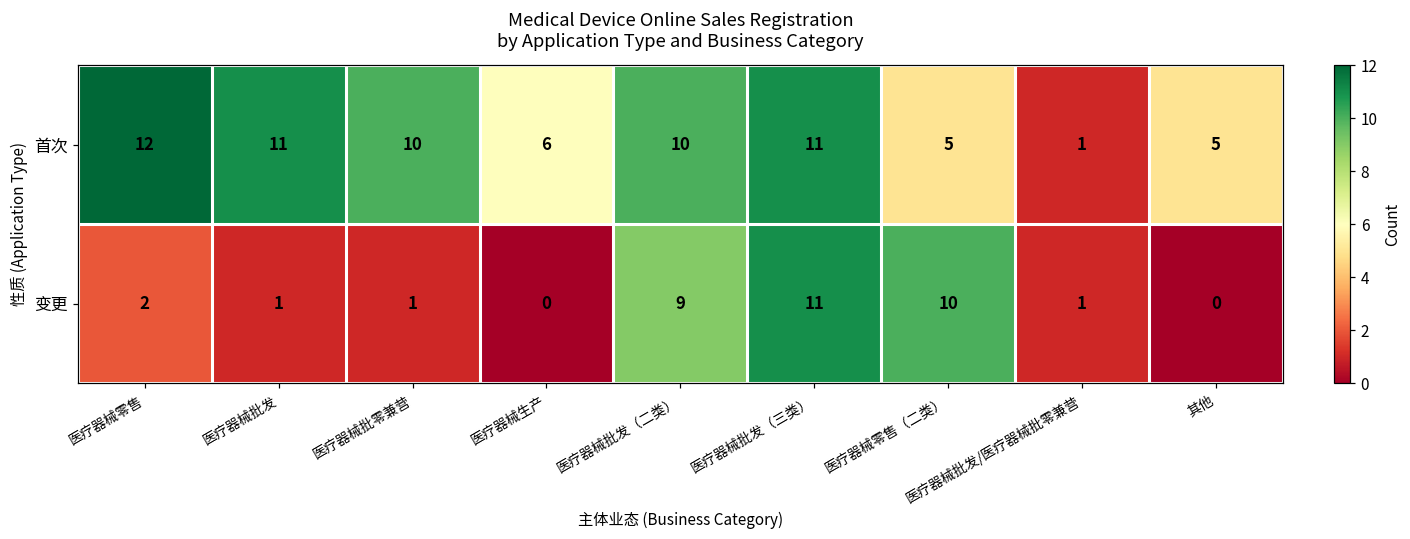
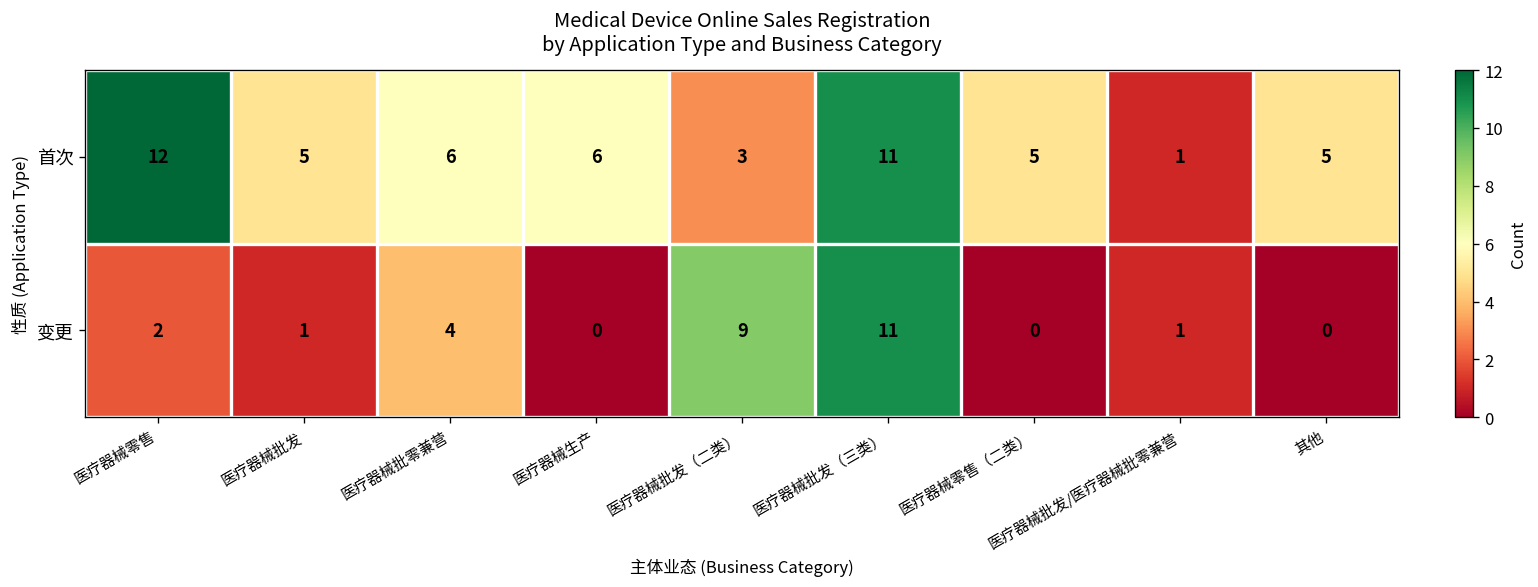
  {
    "首次": {
      "医疗器械零售": 12,
-     "医疗器械批发": 11,
-     "医疗器械批零兼营": 10,
+     "医疗器械批发": 5,
+     "医疗器械批零兼营": 6,
      "医疗器械生产": 6,
-     "医疗器械批发（二类）": 10,
+     "医疗器械批发（二类）": 3,
      "医疗器械批发（三类）": 11,
      "医疗器械零售（二类）": 5,
      "医疗器械批发/医疗器械批零兼营": 1,
      "其他": 5
    },
    "变更": {
      "医疗器械零售": 2,
      "医疗器械批发": 1,
-     "医疗器械批零兼营": 1,
+     "医疗器械批零兼营": 4,
      "医疗器械生产": 0,
      "医疗器械批发（二类）": 9,
      "医疗器械批发（三类）": 11,
-     "医疗器械零售（二类）": 10,
+     "医疗器械零售（二类）": 0,
      "医疗器械批发/医疗器械批零兼营": 1,
      "其他": 0
    }
  }
